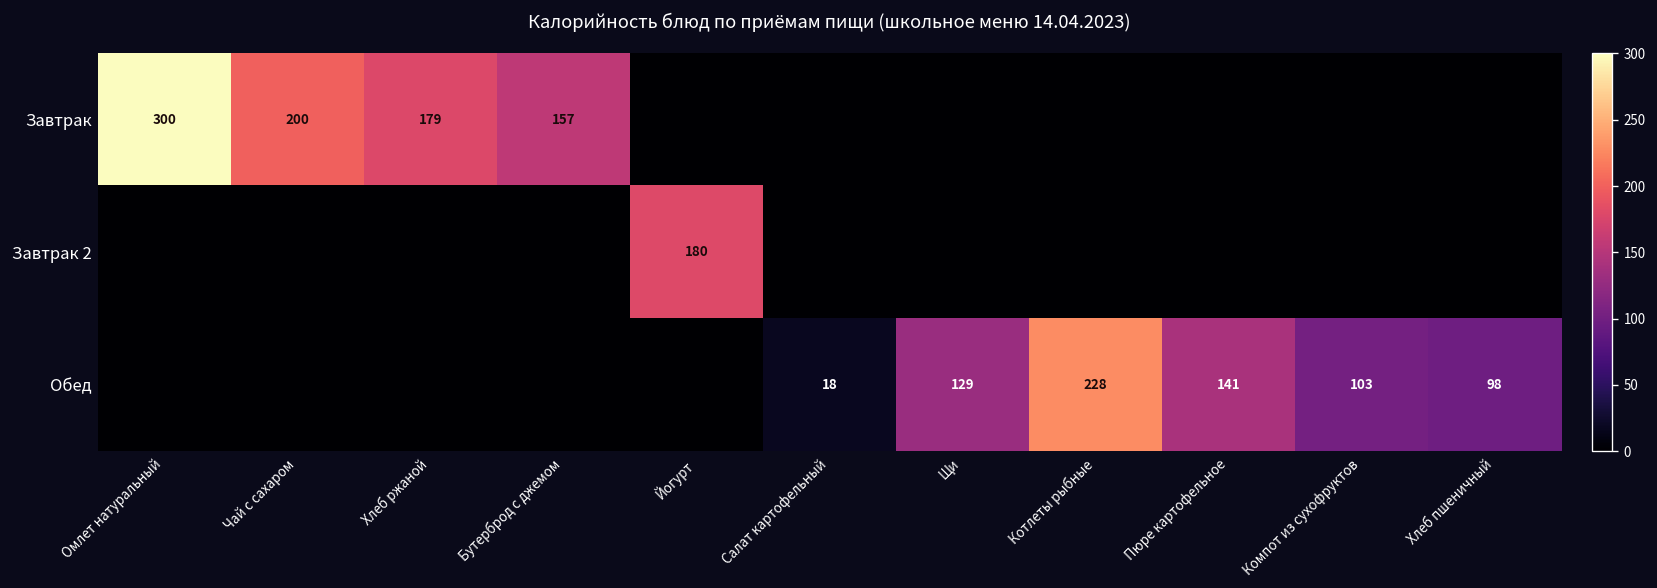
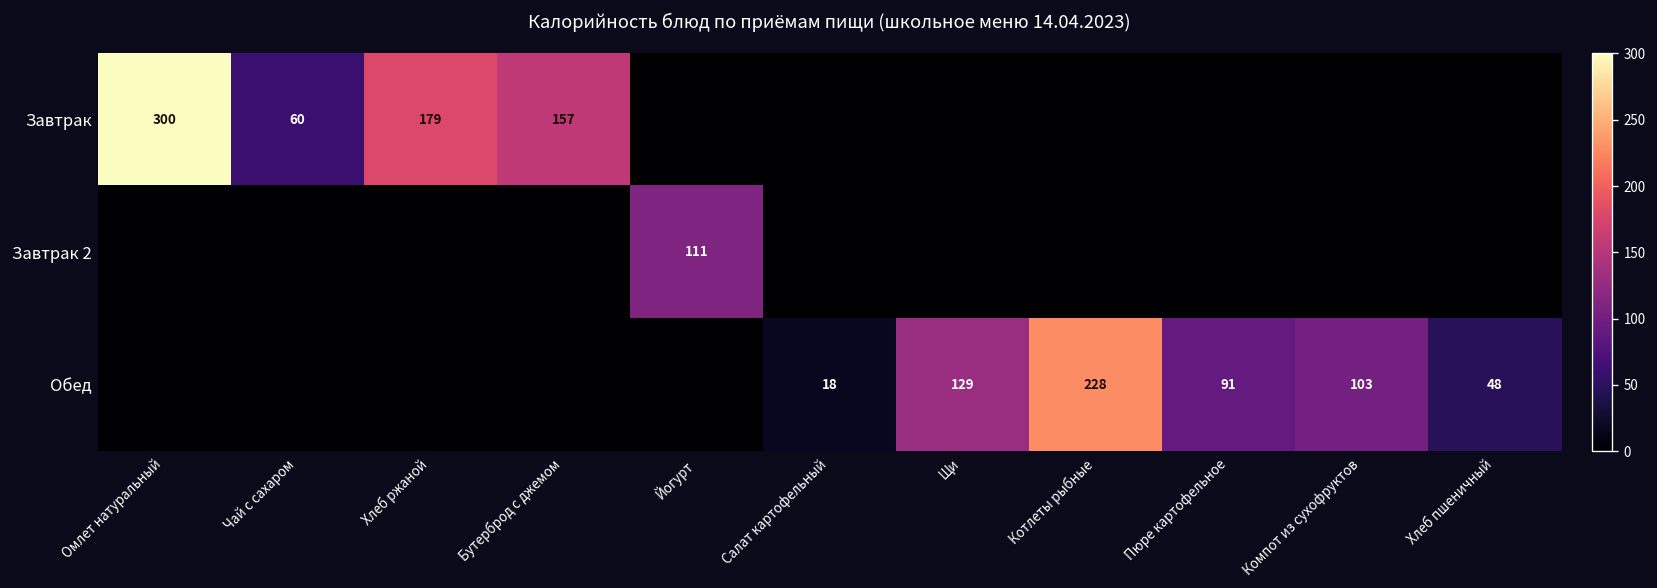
  {
    "Завтрак": {
      "Омлет натуральный": 300,
-     "Чай с сахаром": 200,
+     "Чай с сахаром": 60,
      "Хлеб ржаной": 179,
      "Бутерброд с джемом": 157
    },
    "Завтрак 2": {
-     "Йогурт": 180
+     "Йогурт": 111
    },
    "Обед": {
      "Салат картофельный": 18,
      "Щи": 129,
      "Котлеты рыбные": 228,
-     "Пюре картофельное": 141,
+     "Пюре картофельное": 91,
      "Компот из сухофруктов": 103,
-     "Хлеб пшеничный": 98
+     "Хлеб пшеничный": 48
    }
  }
